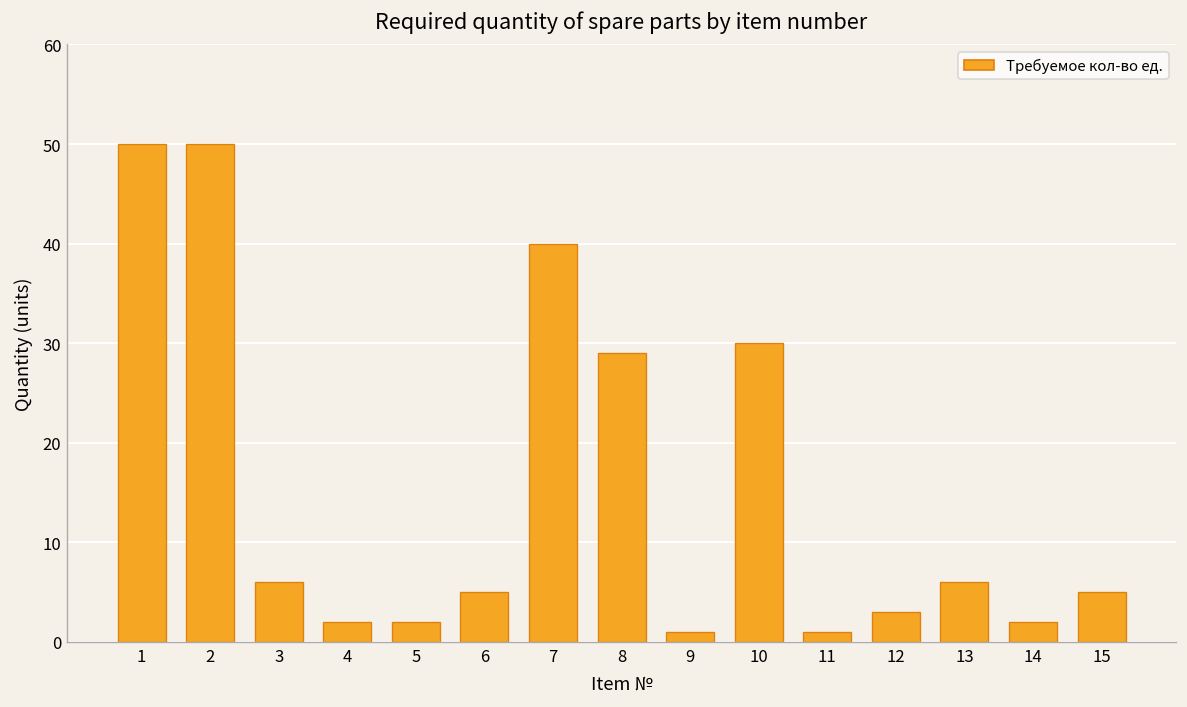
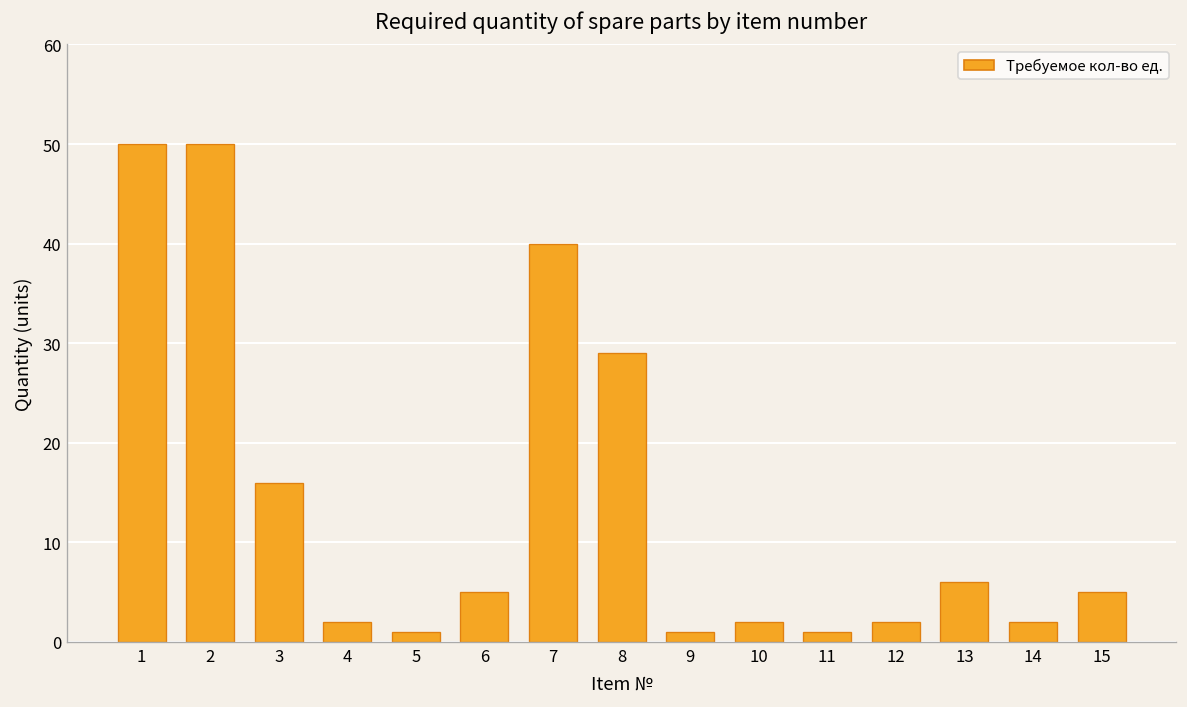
  {
    "1": 50,
    "2": 50,
-   "3": 6,
+   "3": 16,
    "4": 2,
-   "5": 2,
+   "5": 1,
    "6": 5,
    "7": 40,
    "8": 29,
    "9": 1,
-   "10": 30,
+   "10": 2,
    "11": 1,
-   "12": 3,
+   "12": 2,
    "13": 6,
    "14": 2,
    "15": 5
  }
